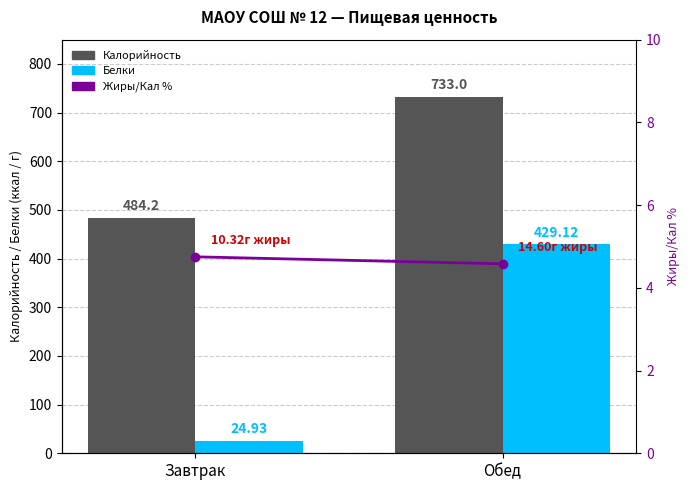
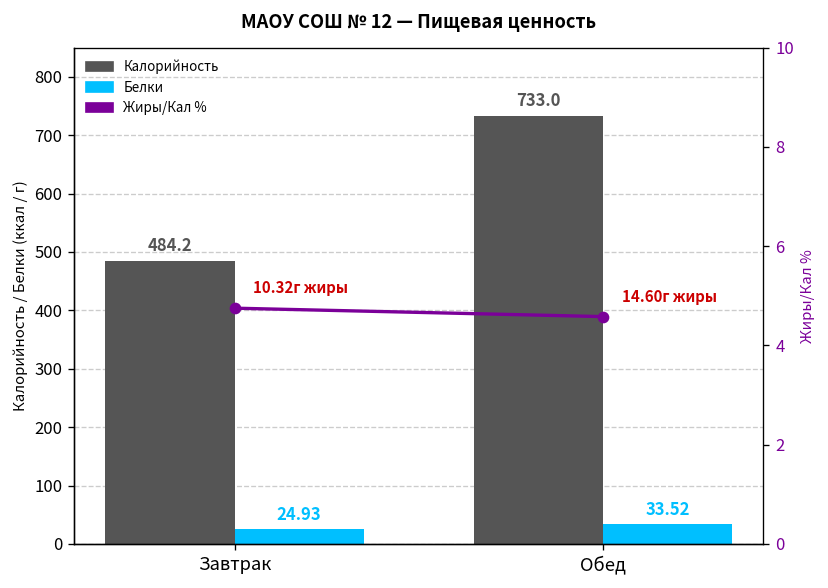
  {
    "Калорийность": {
      "Завтрак": 484.2,
      "Обед": 733.0
    },
    "Белки": {
      "Завтрак": 24.93,
-     "Обед": 429.12
+     "Обед": 33.52
    }
  }
